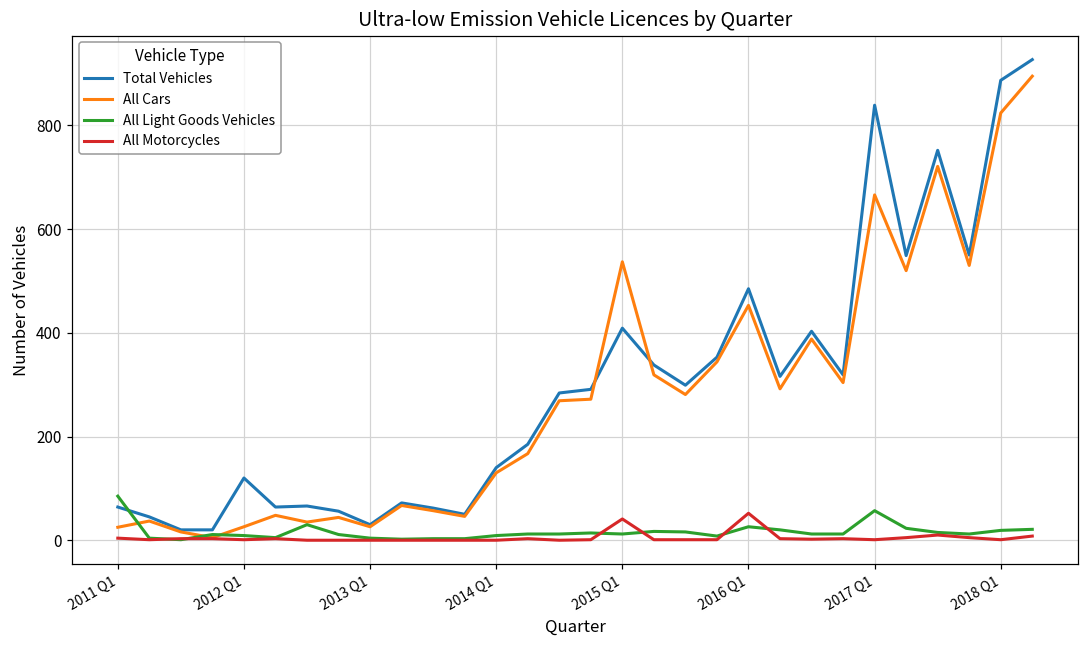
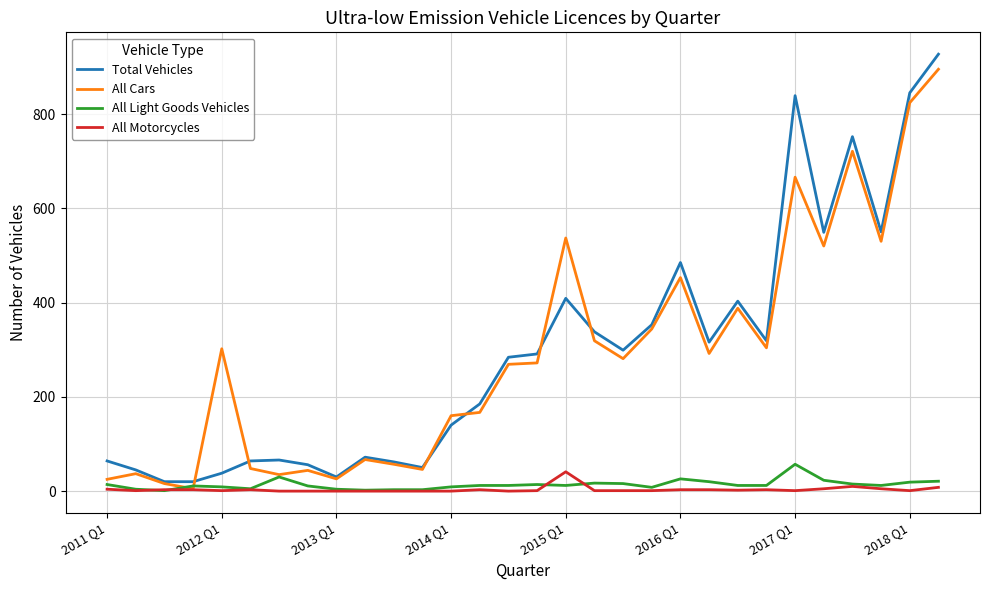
  {
    "Total Vehicles": {
      "2011 Q1": 60,
-     "2012 Q1": 120,
+     "2012 Q1": 40,
      "2014 Q1": 140,
      "2015 Q1": 410,
      "2016 Q1": 490,
      "2017 Q1": 840,
-     "2018 Q1": 890
+     "2018 Q1": 850
    },
    "All Cars": {
      "2011 Q1": 30,
-     "2012 Q1": 30,
-     "2014 Q1": 130,
+     "2012 Q1": 300,
+     "2014 Q1": 160,
      "2015 Q1": 540,
      "2016 Q1": 450,
      "2017 Q1": 670,
      "2018 Q1": 820
    },
    "All Light Goods Vehicles": {
-     "2011 Q1": 90,
+     "2011 Q1": 10,
      "2012 Q1": 10,
      "2014 Q1": 10,
      "2015 Q1": 10,
      "2016 Q1": 30,
      "2017 Q1": 60,
      "2018 Q1": 20
    },
    "All Motorcycles": {
      "2011 Q1": 0,
      "2012 Q1": 0,
      "2014 Q1": 0,
      "2015 Q1": 40,
-     "2016 Q1": 50,
+     "2016 Q1": 0,
      "2017 Q1": 0,
      "2018 Q1": 0
    }
  }
